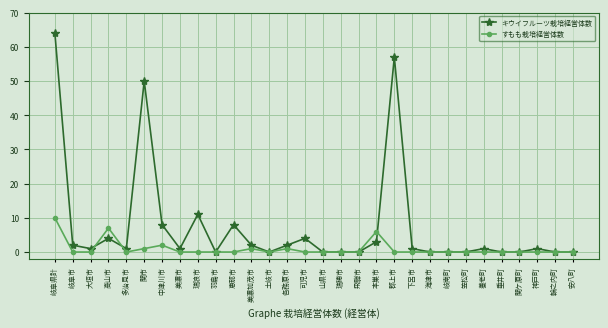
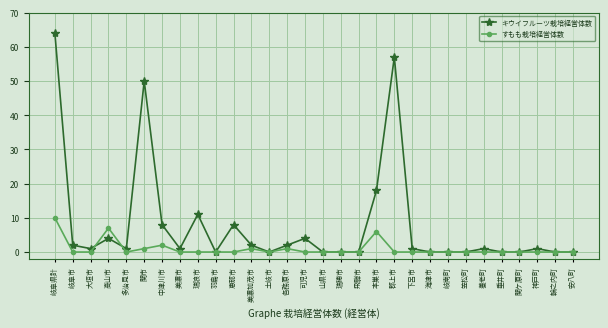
  {
    "キウイフルーツ栽培経営体数": {
      "岐阜県計": 64,
      "岐阜市": 2,
      "大垣市": 1,
      "高山市": 4,
      "多治見市": 1,
      "関市": 50,
      "中津川市": 8,
      "美濃市": 1,
      "瑞浪市": 11,
      "恵那市": 8,
      "美濃加茂市": 2,
      "各務原市": 2,
      "可児市": 4,
-     "本巣市": 3,
+     "本巣市": 18,
      "郡上市": 57,
      "下呂市": 1,
      "養老町": 1,
      "神戸町": 1
    },
    "すもも栽培経営体数": {
      "岐阜県計": 10,
      "岐阜市": 0,
      "大垣市": 0,
      "高山市": 7,
      "多治見市": 0,
      "関市": 1,
      "中津川市": 2,
      "美濃市": 0,
      "瑞浪市": 0,
      "恵那市": 0,
      "美濃加茂市": 1,
      "各務原市": 1,
      "可児市": 0,
      "本巣市": 6,
      "郡上市": 0,
      "下呂市": 0,
      "養老町": 0,
      "神戸町": 0
    }
  }
